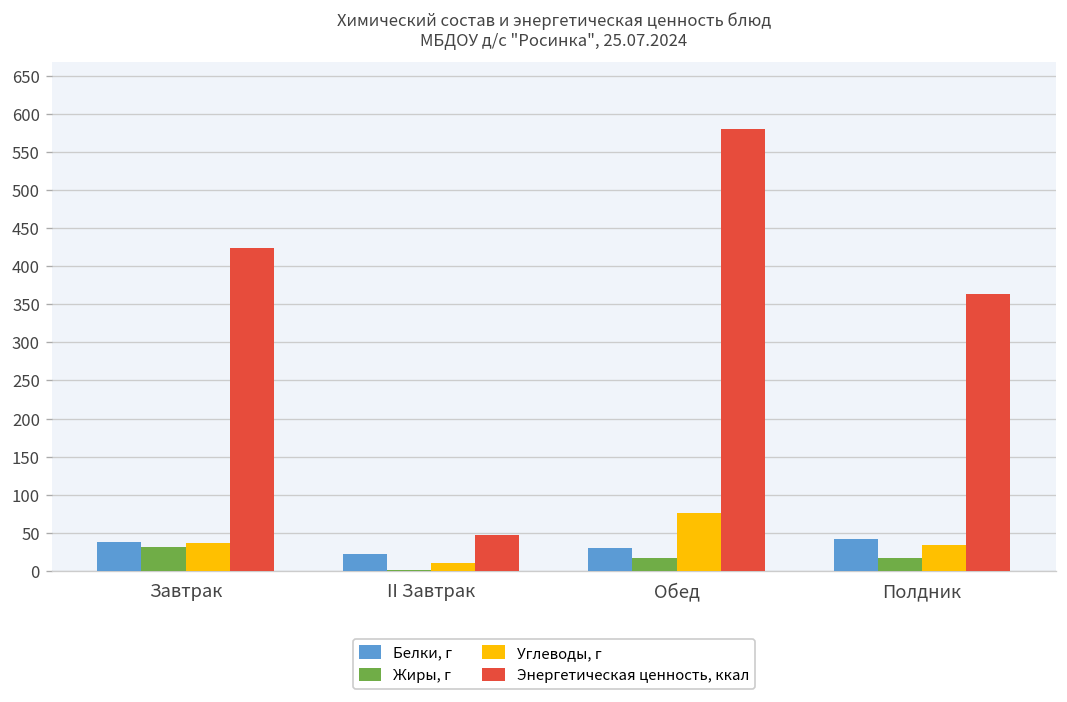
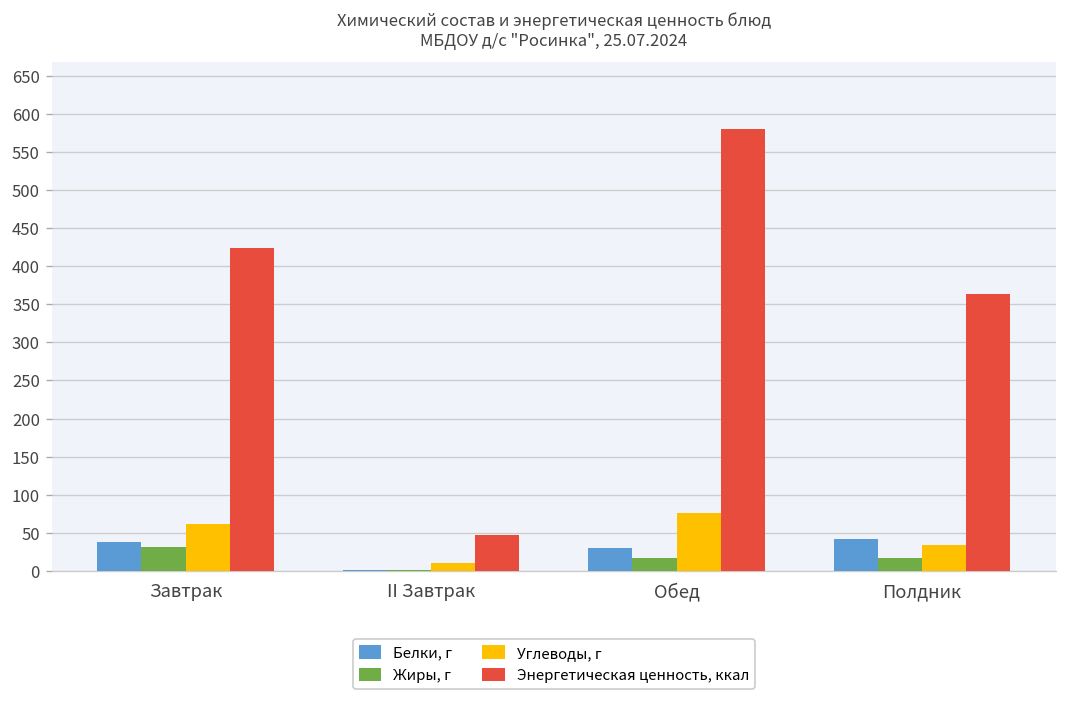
  {
    "Белки, г": {
      "Завтрак": 40,
-     "II Завтрак": 20,
+     "II Завтрак": 0,
      "Обед": 30,
      "Полдник": 40
    },
    "Жиры, г": {
      "Завтрак": 30,
      "Обед": 20,
      "Полдник": 20
    },
    "Углеводы, г": {
-     "Завтрак": 40,
+     "Завтрак": 60,
      "II Завтрак": 10,
      "Обед": 80,
      "Полдник": 30
    },
    "Энергетическая ценность, ккал": {
      "Завтрак": 420,
      "II Завтрак": 50,
      "Обед": 580,
      "Полдник": 360
    }
  }
